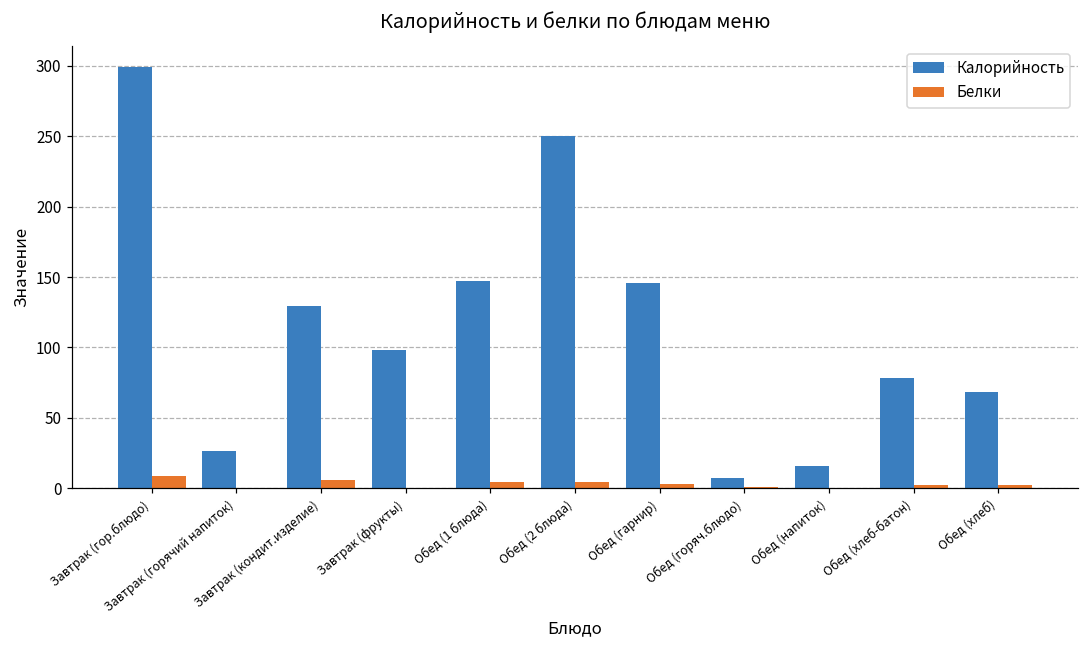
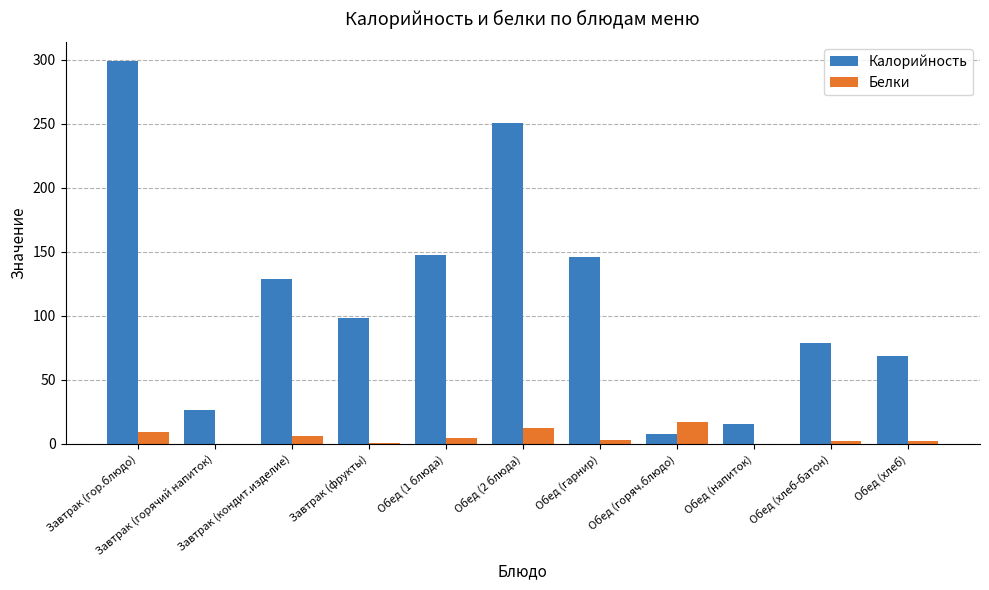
  {
    "Калорийность": {
      "Завтрак (гор.блюдо)": 299,
      "Завтрак (горячий напиток)": 27,
      "Завтрак (кондит.изделие)": 129,
      "Завтрак (фрукты)": 98,
      "Обед (1 блюда)": 147,
      "Обед (2 блюда)": 250,
      "Обед (гарнир)": 146,
      "Обед (горяч.блюдо)": 8,
      "Обед (напиток)": 16,
      "Обед (хлеб-батон)": 79,
      "Обед (хлеб)": 68
    },
    "Белки": {
      "Завтрак (гор.блюдо)": 9,
      "Завтрак (кондит.изделие)": 6,
      "Обед (1 блюда)": 5,
-     "Обед (2 блюда)": 4,
+     "Обед (2 блюда)": 12,
      "Обед (гарнир)": 3,
-     "Обед (горяч.блюдо)": 1,
+     "Обед (горяч.блюдо)": 17,
      "Обед (хлеб-батон)": 2,
      "Обед (хлеб)": 2
    }
  }
